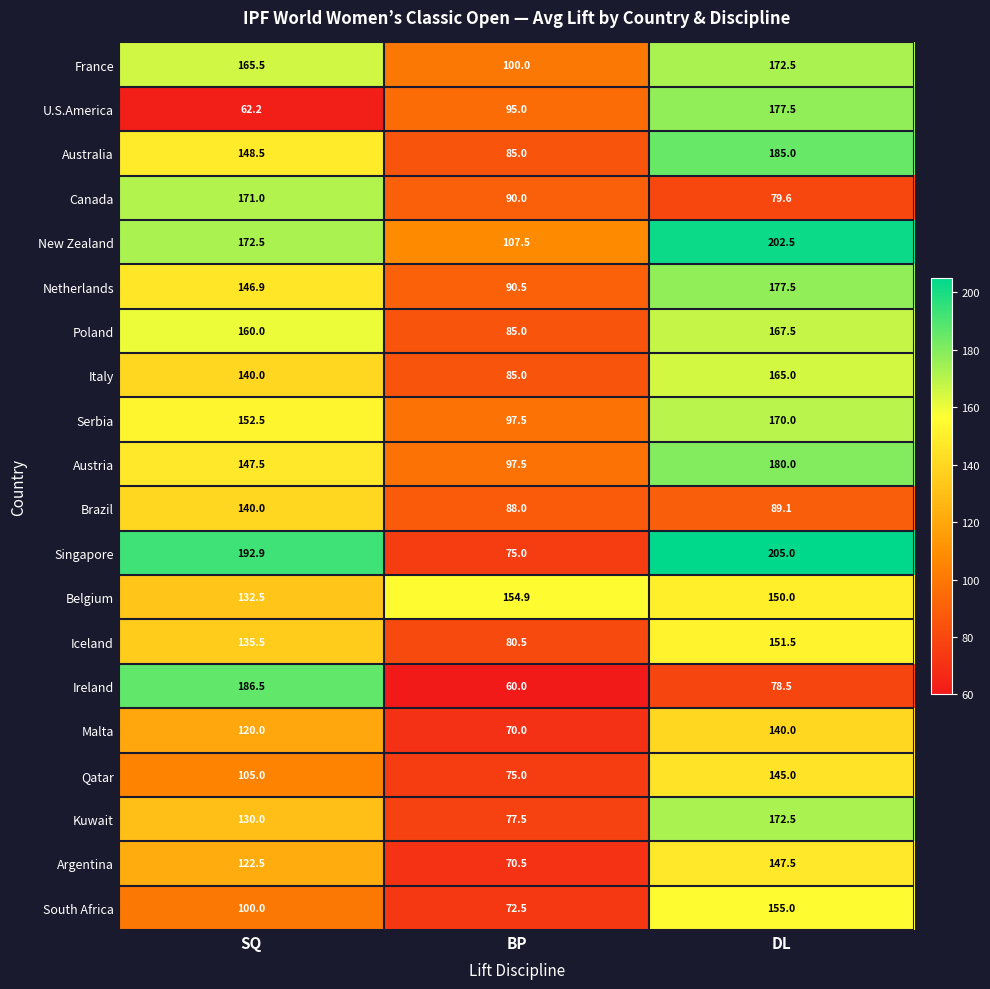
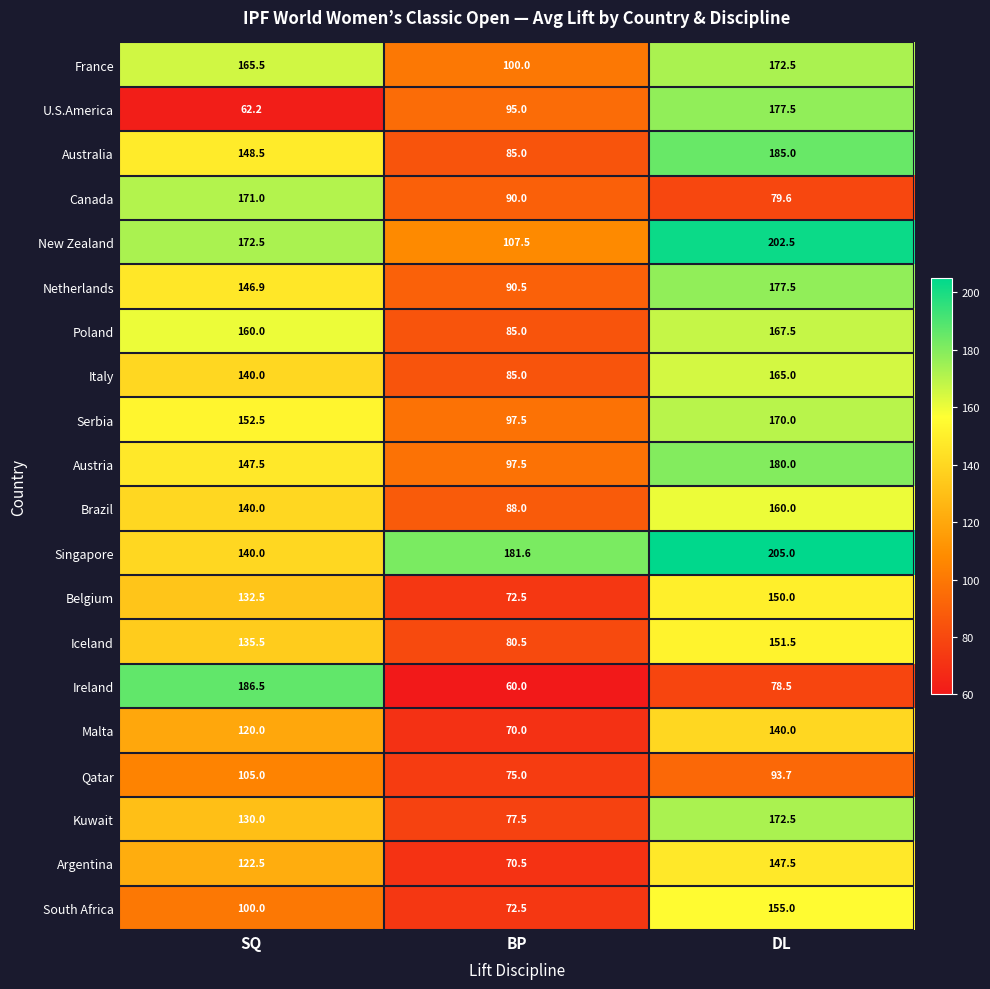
  {
    "France": {
      "SQ": 165.5,
      "BP": 100.0,
      "DL": 172.5
    },
    "U.S.America": {
      "SQ": 62.2,
      "BP": 95.0,
      "DL": 177.5
    },
    "Australia": {
      "SQ": 148.5,
      "BP": 85.0,
      "DL": 185.0
    },
    "Canada": {
      "SQ": 171.0,
      "BP": 90.0,
      "DL": 79.6
    },
    "New Zealand": {
      "SQ": 172.5,
      "BP": 107.5,
      "DL": 202.5
    },
    "Netherlands": {
      "SQ": 146.9,
      "BP": 90.5,
      "DL": 177.5
    },
    "Poland": {
      "SQ": 160.0,
      "BP": 85.0,
      "DL": 167.5
    },
    "Italy": {
      "SQ": 140.0,
      "BP": 85.0,
      "DL": 165.0
    },
    "Serbia": {
      "SQ": 152.5,
      "BP": 97.5,
      "DL": 170.0
    },
    "Austria": {
      "SQ": 147.5,
      "BP": 97.5,
      "DL": 180.0
    },
    "Brazil": {
      "SQ": 140.0,
      "BP": 88.0,
-     "DL": 89.1
+     "DL": 160.0
    },
    "Singapore": {
-     "SQ": 192.9,
-     "BP": 75.0,
+     "SQ": 140.0,
+     "BP": 181.6,
      "DL": 205.0
    },
    "Belgium": {
      "SQ": 132.5,
-     "BP": 154.9,
+     "BP": 72.5,
      "DL": 150.0
    },
    "Iceland": {
      "SQ": 135.5,
      "BP": 80.5,
      "DL": 151.5
    },
    "Ireland": {
      "SQ": 186.5,
      "BP": 60.0,
      "DL": 78.5
    },
    "Malta": {
      "SQ": 120.0,
      "BP": 70.0,
      "DL": 140.0
    },
    "Qatar": {
      "SQ": 105.0,
      "BP": 75.0,
-     "DL": 145.0
+     "DL": 93.7
    },
    "Kuwait": {
      "SQ": 130.0,
      "BP": 77.5,
      "DL": 172.5
    },
    "Argentina": {
      "SQ": 122.5,
      "BP": 70.5,
      "DL": 147.5
    },
    "South Africa": {
      "SQ": 100.0,
      "BP": 72.5,
      "DL": 155.0
    }
  }
